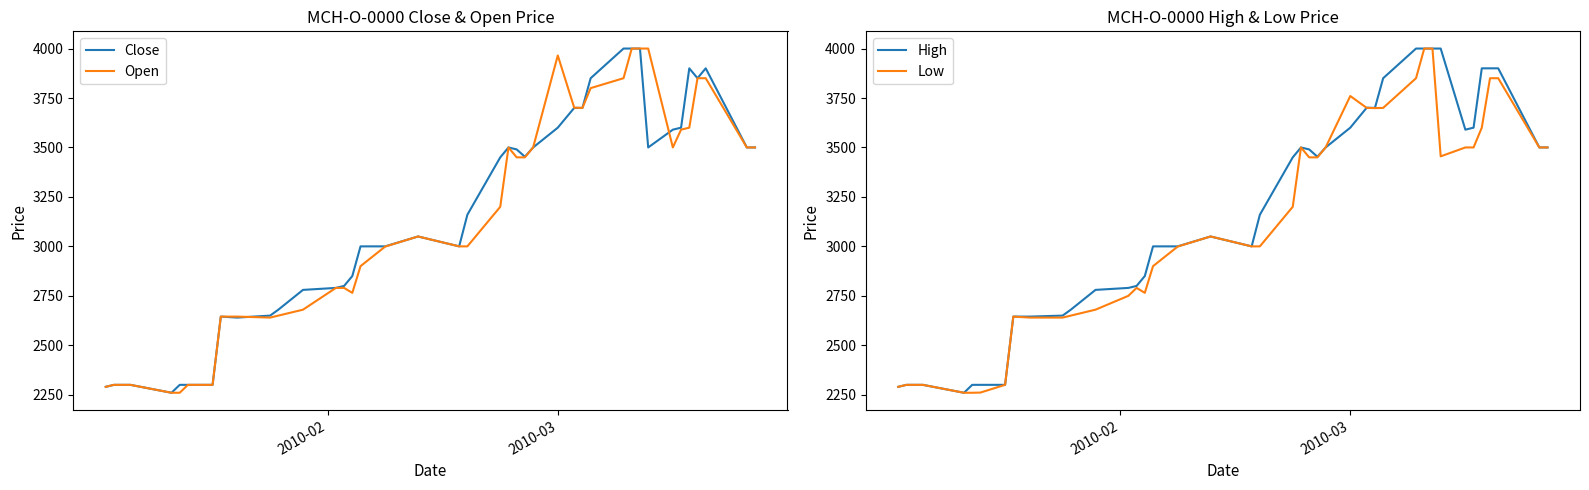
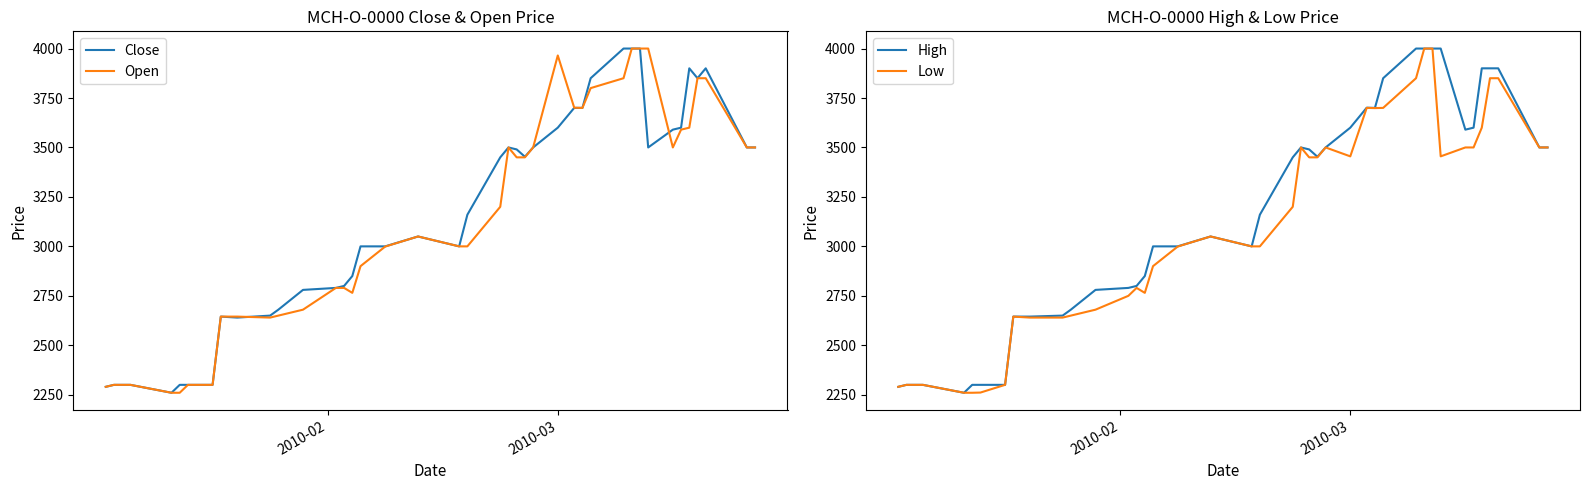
  {
    "MCH-O-0000 Close & Open Price": {
      "Close": {
        "2010-03": 3600
      },
      "Open": {
        "2010-03": 3970
      }
    },
    "MCH-O-0000 High & Low Price": {
      "High": {
        "2010-03": 3600
      },
      "Low": {
-       "2010-03": 3760
+       "2010-03": 3460
      }
    }
  }
